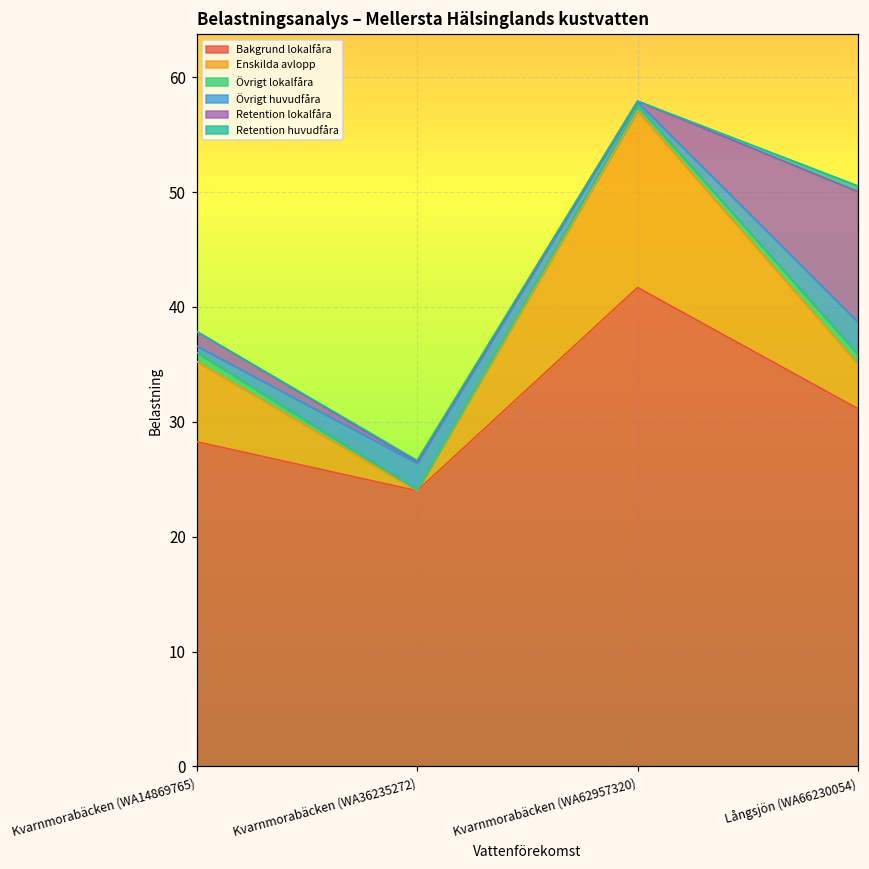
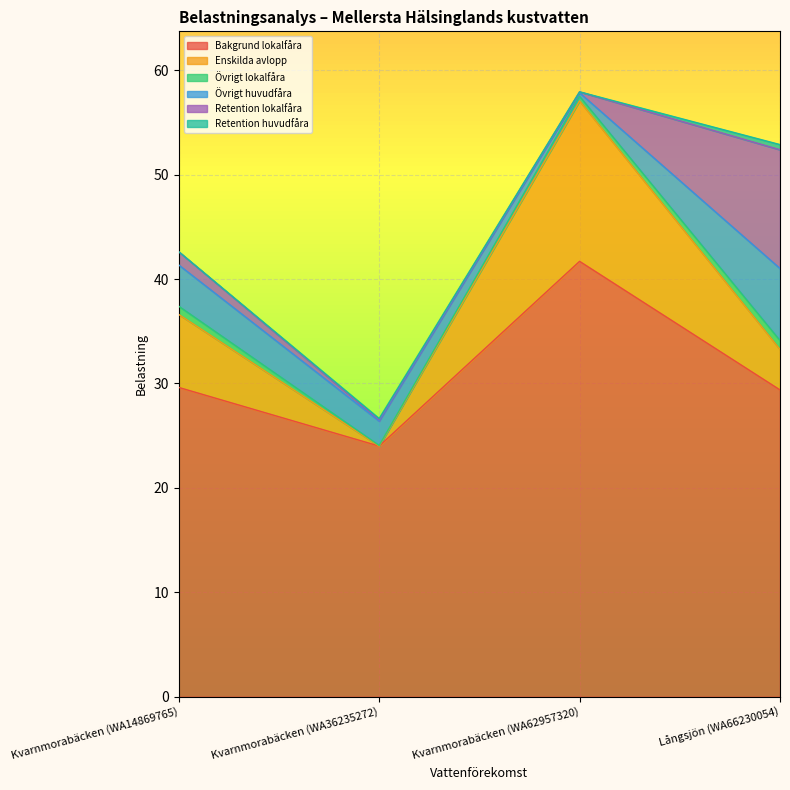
  {
    "Bakgrund lokalfåra": {
-     "Kvarnmorabäcken (WA14869765)": 28.3,
+     "Kvarnmorabäcken (WA14869765)": 29.6,
      "Kvarnmorabäcken (WA62957320)": 41.7,
-     "Långsjön (WA66230054)": 31.1
+     "Långsjön (WA66230054)": 29.4
    },
    "Enskilda avlopp": {
      "Kvarnmorabäcken (WA14869765)": 7.0,
      "Kvarnmorabäcken (WA62957320)": 15.4,
      "Långsjön (WA66230054)": 3.9
    },
    "Övrigt huvudfåra": {
-     "Kvarnmorabäcken (WA14869765)": 0.5,
-     "Långsjön (WA66230054)": 2.8
+     "Kvarnmorabäcken (WA14869765)": 4.0,
+     "Långsjön (WA66230054)": 6.9
    },
    "Retention lokalfåra": {
      "Långsjön (WA66230054)": 11.4
    }
  }
